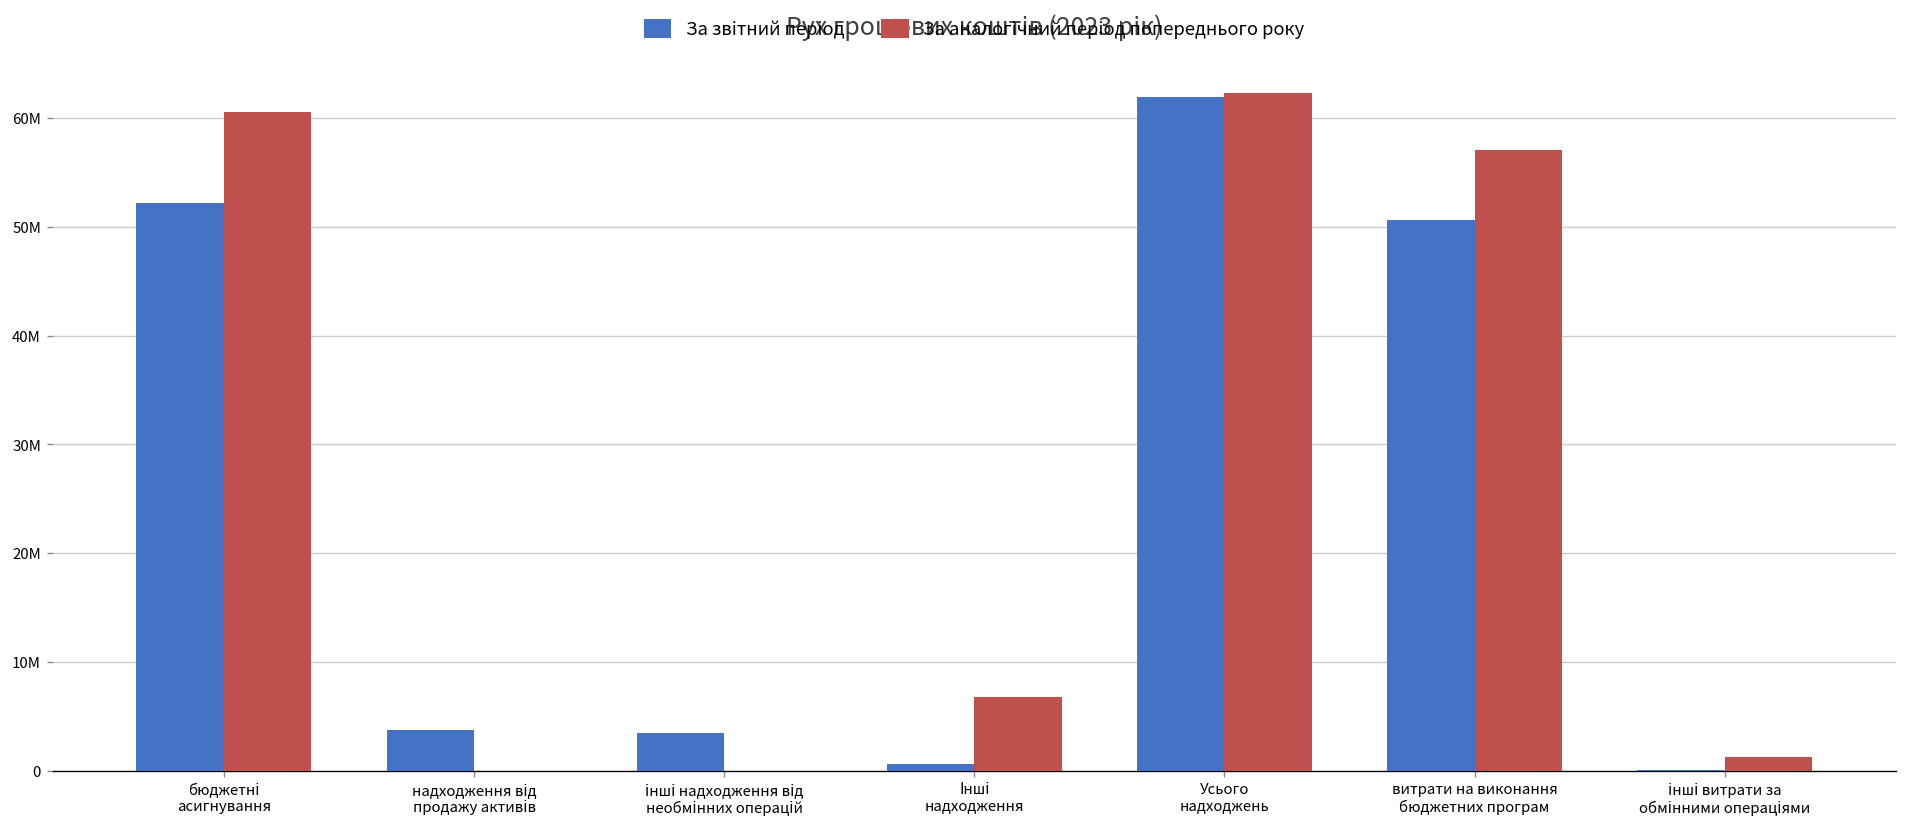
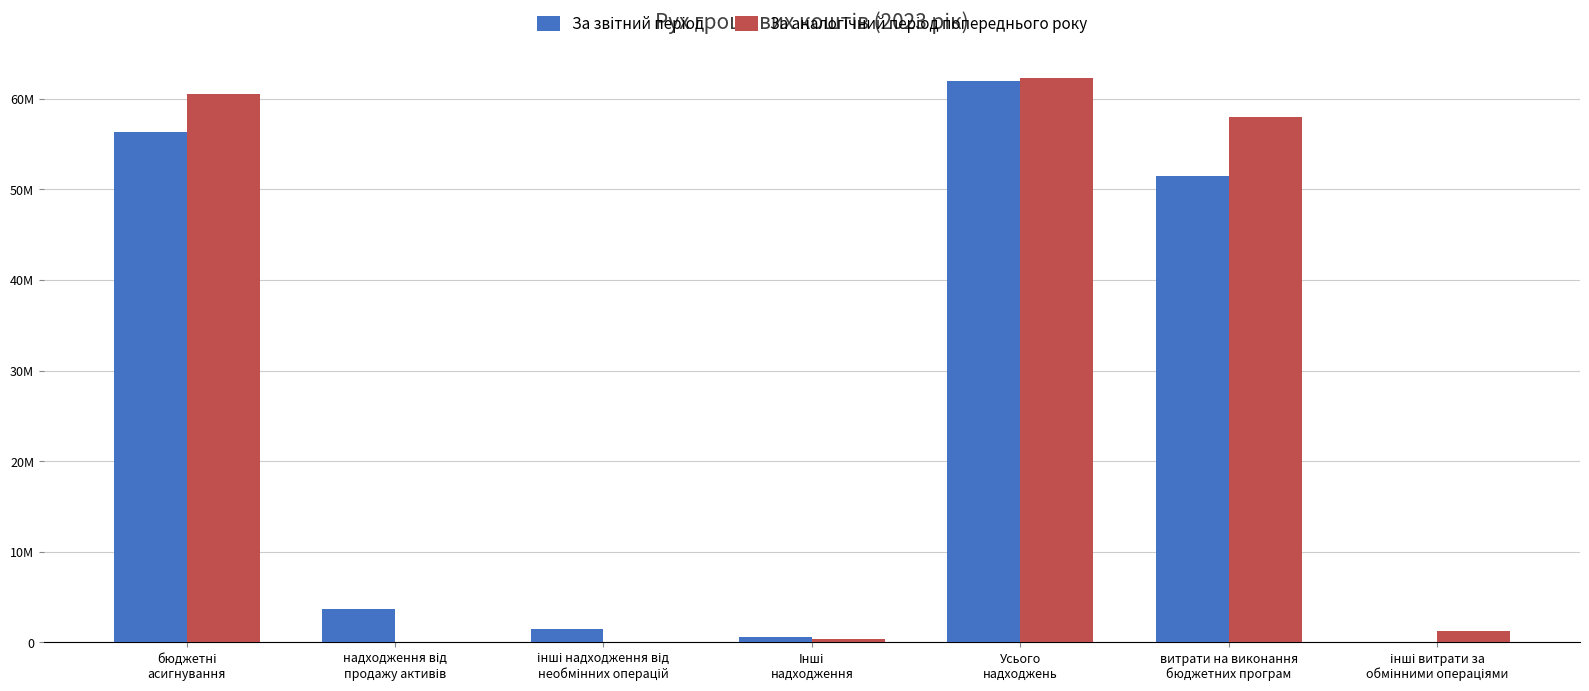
  {
    "За звітний період": {
-     "бюджетні асигнування": 52000000,
+     "бюджетні асигнування": 56000000,
      "надходження від продажу активів": 4000000,
-     "інші надходження від необмінних операцій": 3000000,
+     "інші надходження від необмінних операцій": 2000000,
      "Інші надходження": 1000000,
      "Усього надходжень": 62000000,
-     "витрати на виконання бюджетних програм": 51000000
+     "витрати на виконання бюджетних програм": 52000000
    },
    "За аналогічний період попереднього року": {
      "бюджетні асигнування": 61000000,
      "надходження від продажу активів": 0,
      "інші надходження від необмінних операцій": 0,
-     "Інші надходження": 7000000,
+     "Інші надходження": 0,
      "Усього надходжень": 62000000,
-     "витрати на виконання бюджетних програм": 57000000,
+     "витрати на виконання бюджетних програм": 58000000,
      "інші витрати за обмінними операціями": 1000000
    }
  }
